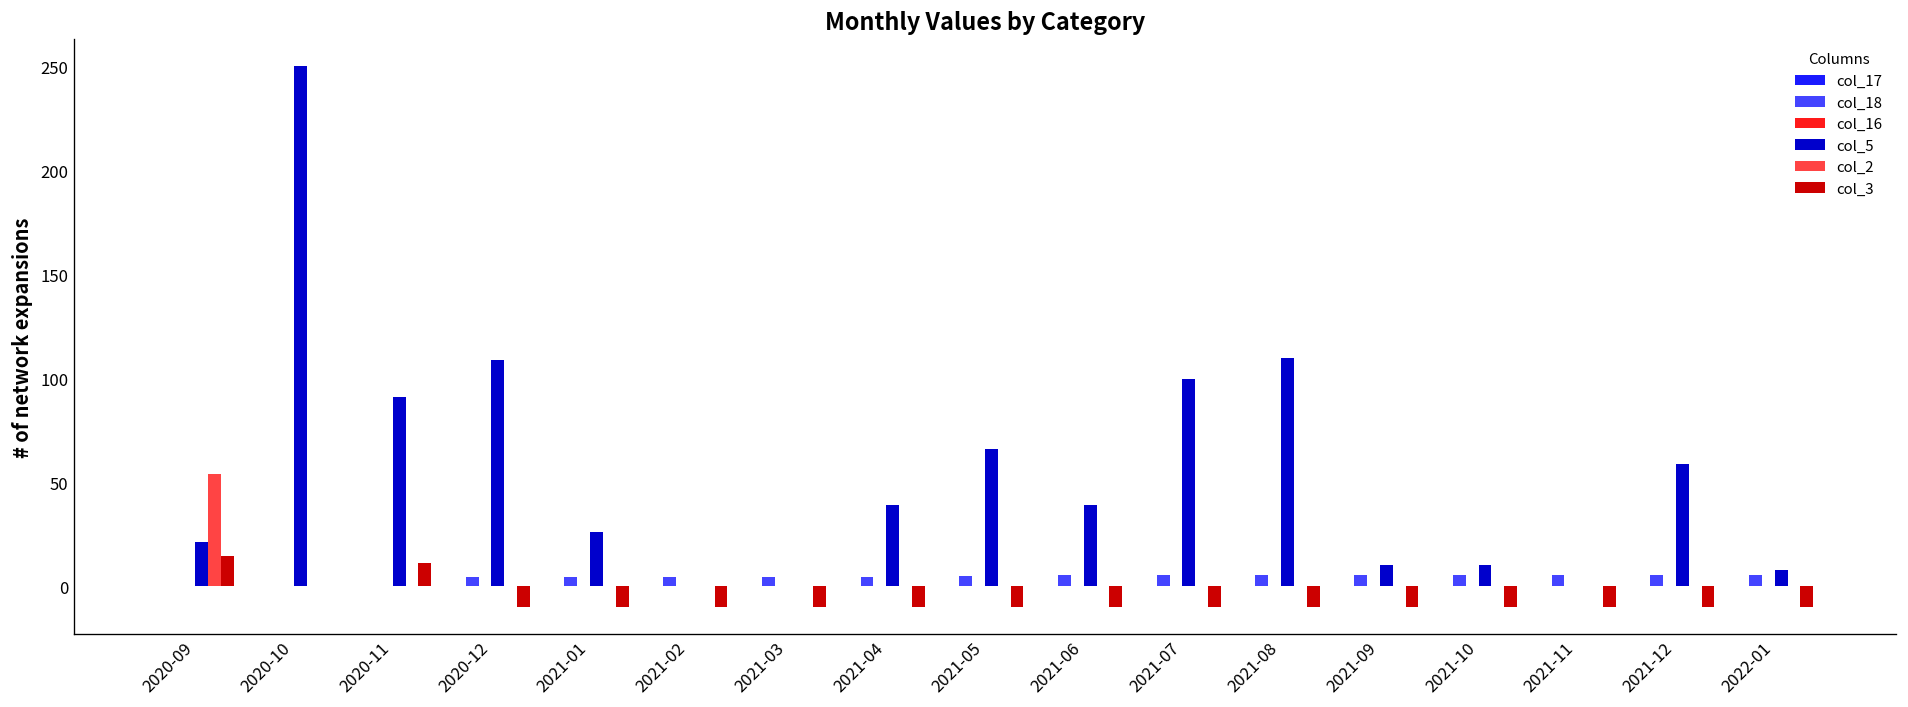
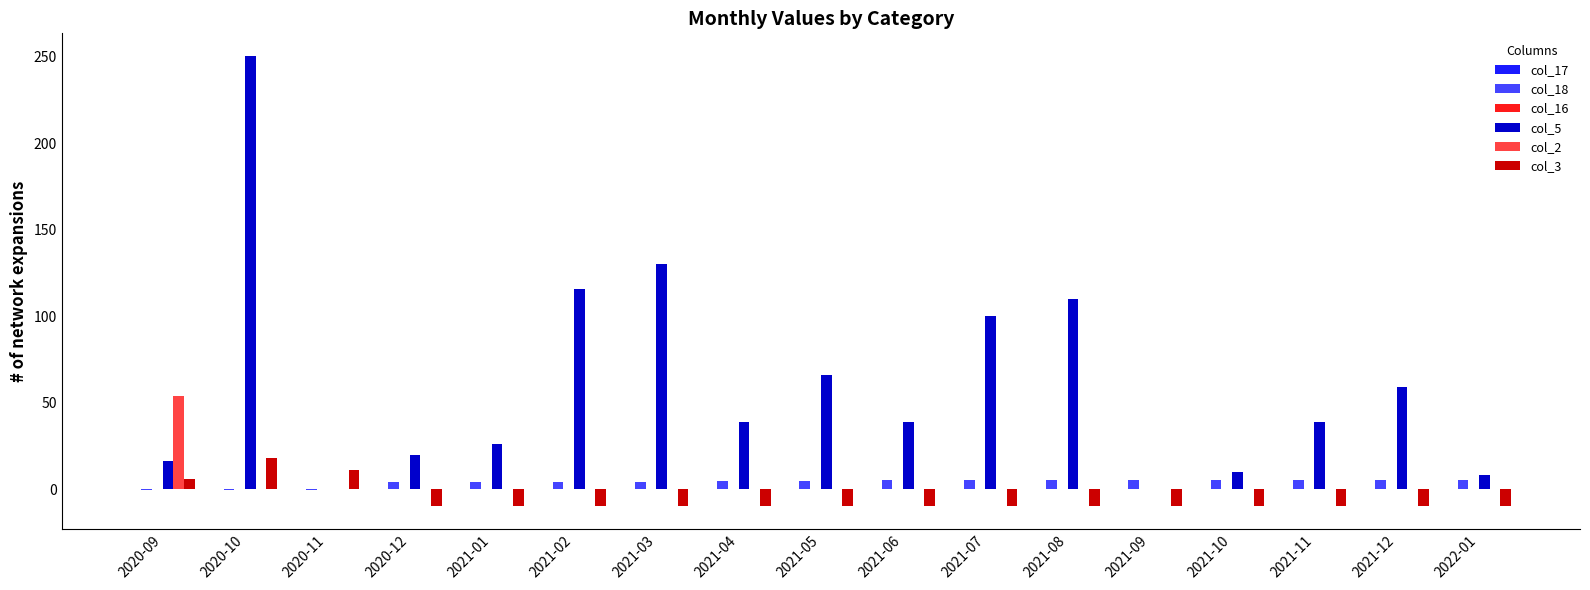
  {
    "col_5": {
-     "2020-09": 21,
+     "2020-09": 17,
      "2020-10": 250,
-     "2020-11": 91,
-     "2020-12": 109,
+     "2020-11": 0,
+     "2020-12": 20,
      "2021-01": 26,
-     "2021-02": 0,
-     "2021-03": 0,
+     "2021-02": 116,
+     "2021-03": 130,
      "2021-04": 39,
      "2021-05": 66,
      "2021-06": 39,
      "2021-07": 100,
      "2021-08": 110,
-     "2021-09": 10,
+     "2021-09": 0,
      "2021-10": 10,
-     "2021-11": 0,
+     "2021-11": 39,
      "2021-12": 59,
      "2022-01": 8
    },
    "col_3": {
-     "2020-09": 15,
-     "2020-10": 0,
+     "2020-09": 6,
+     "2020-10": 18,
      "2020-11": 11,
      "2020-12": -10,
      "2021-01": -10,
      "2021-02": -10,
      "2021-03": -10,
      "2021-04": -10,
      "2021-05": -10,
      "2021-06": -10,
      "2021-07": -10,
      "2021-08": -10,
      "2021-09": -10,
      "2021-10": -10,
      "2021-11": -10,
      "2021-12": -10,
      "2022-01": -10
    }
  }
